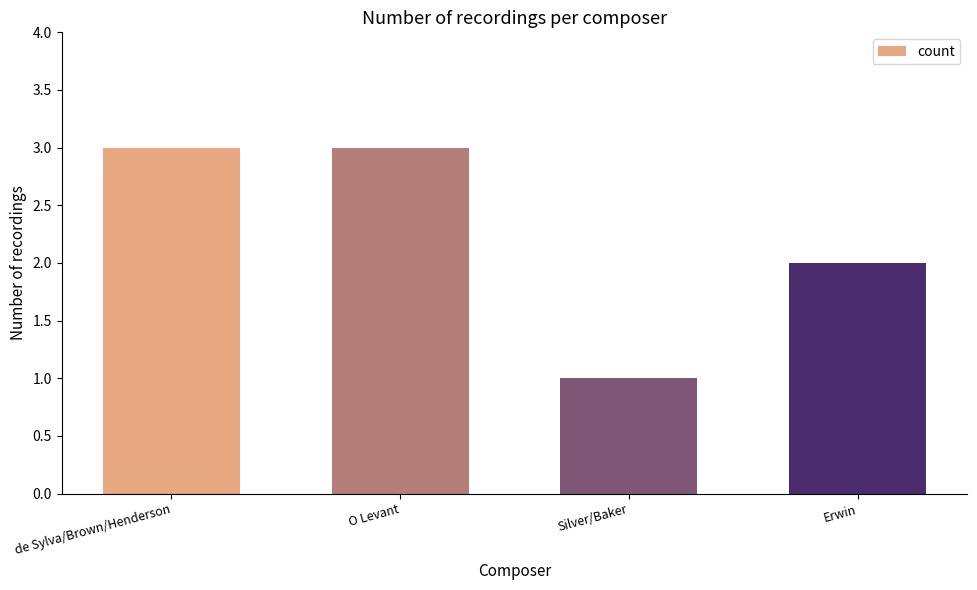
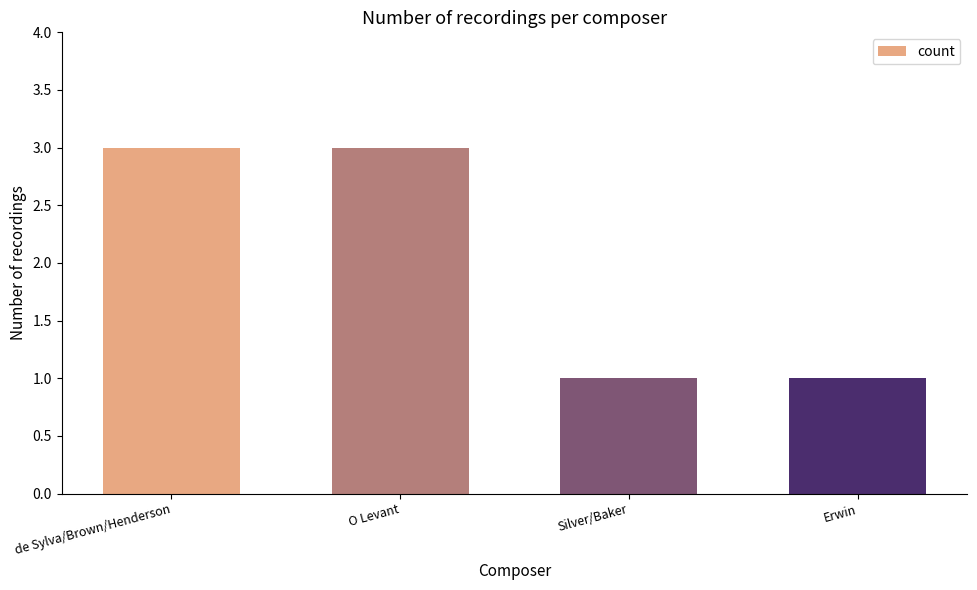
  {
    "de Sylva/Brown/Henderson": 3,
    "O Levant": 3,
    "Silver/Baker": 1,
-   "Erwin": 2
+   "Erwin": 1
  }
